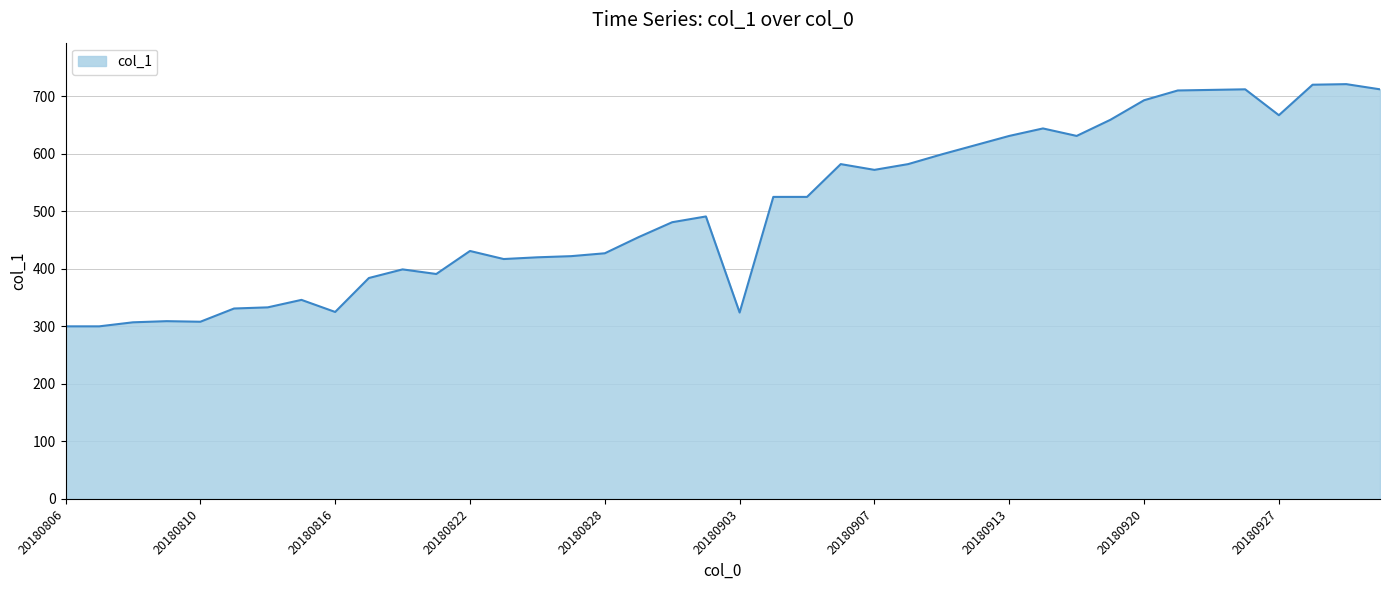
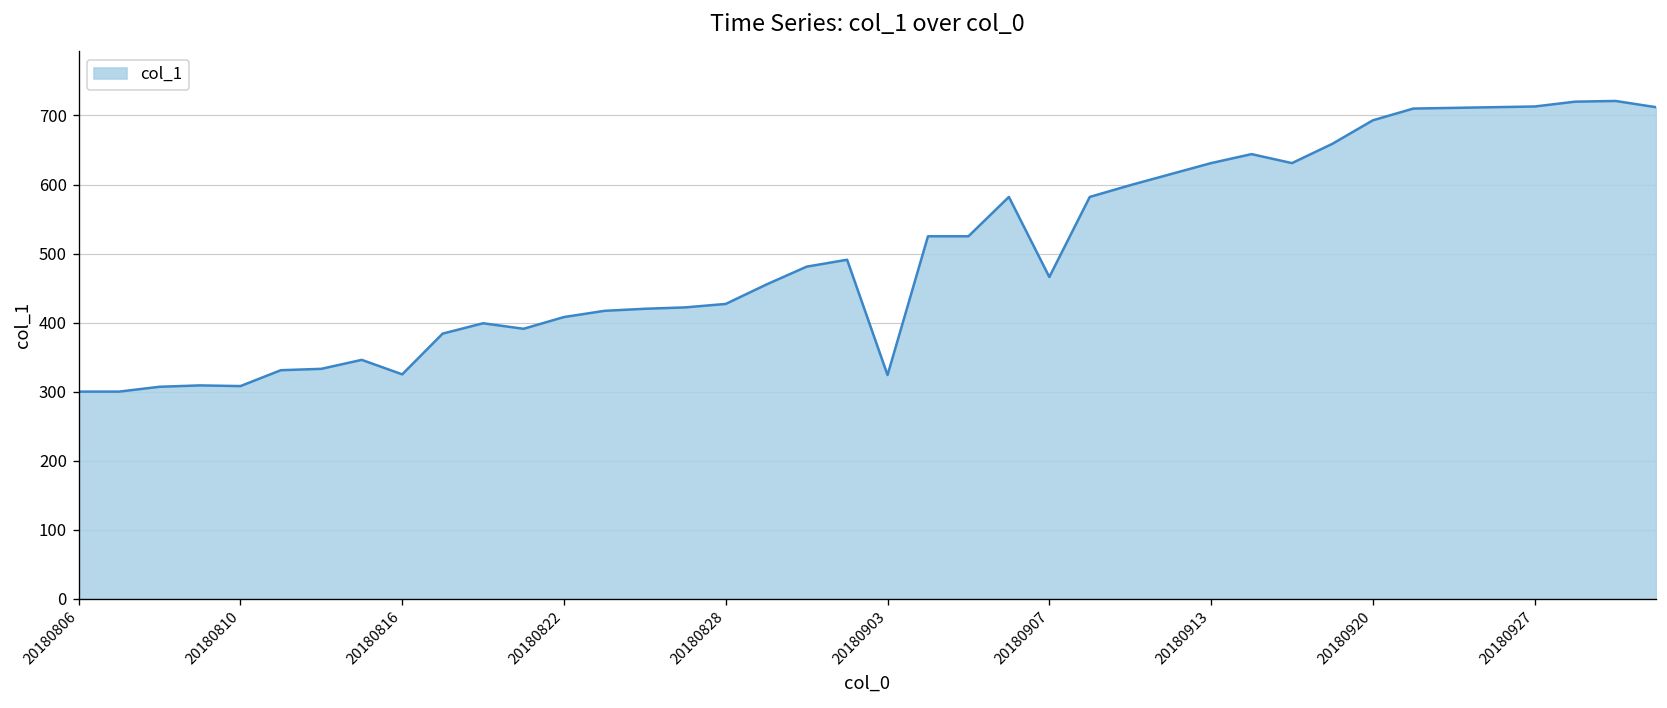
  {
    "20180806": 300,
    "20180810": 310,
    "20180816": 330,
-   "20180822": 430,
+   "20180822": 410,
    "20180828": 430,
    "20180903": 320,
-   "20180907": 570,
+   "20180907": 470,
    "20180913": 630,
    "20180920": 690,
-   "20180927": 670
+   "20180927": 710
  }
